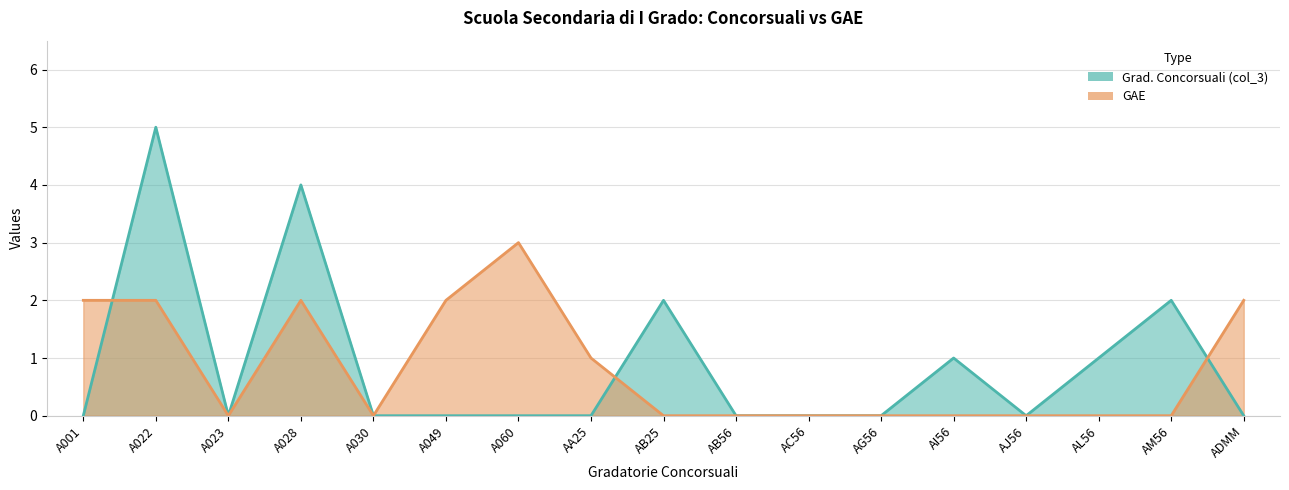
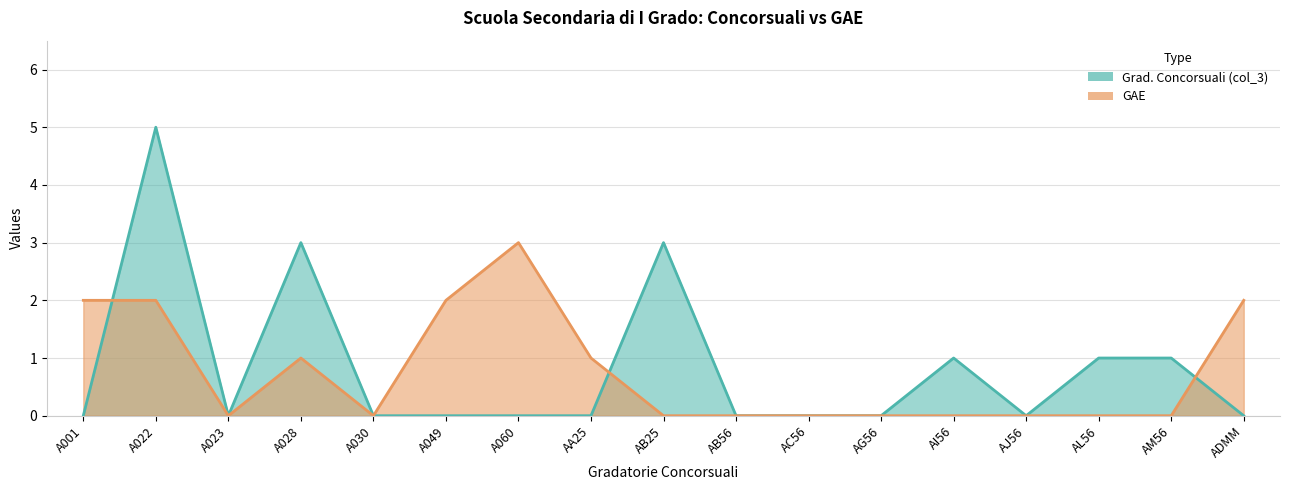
  {
    "Grad. Concorsuali (col_3)": {
      "A001": 0,
      "A022": 5,
-     "A028": 4,
+     "A028": 3,
      "A049": 0,
      "A060": 0,
      "AA25": 0,
-     "AB25": 2,
+     "AB25": 3,
      "AI56": 1,
      "AL56": 1,
-     "AM56": 2,
+     "AM56": 1,
      "ADMM": 0
    },
    "GAE": {
      "A001": 2,
      "A022": 2,
-     "A028": 2,
+     "A028": 1,
      "A049": 2,
      "A060": 3,
      "AA25": 1,
      "AB25": 0,
      "AI56": 0,
      "AL56": 0,
      "AM56": 0,
      "ADMM": 2
    }
  }
